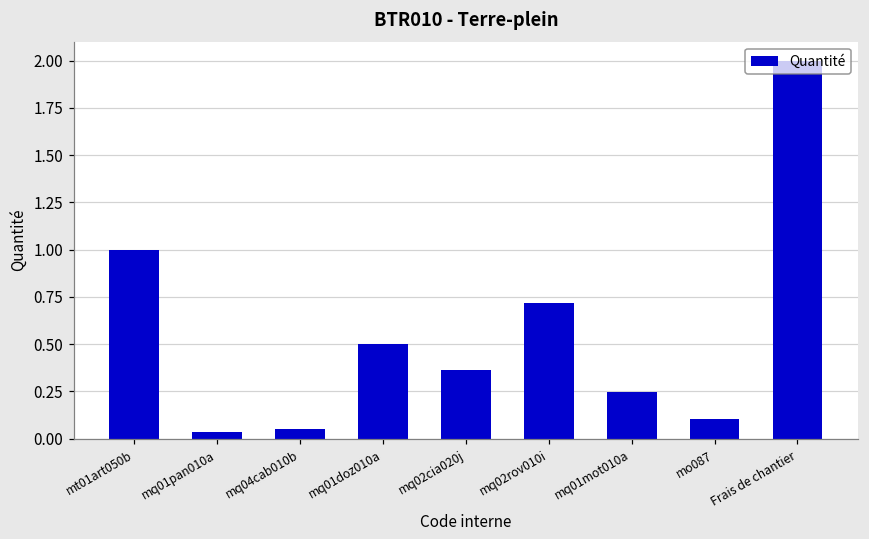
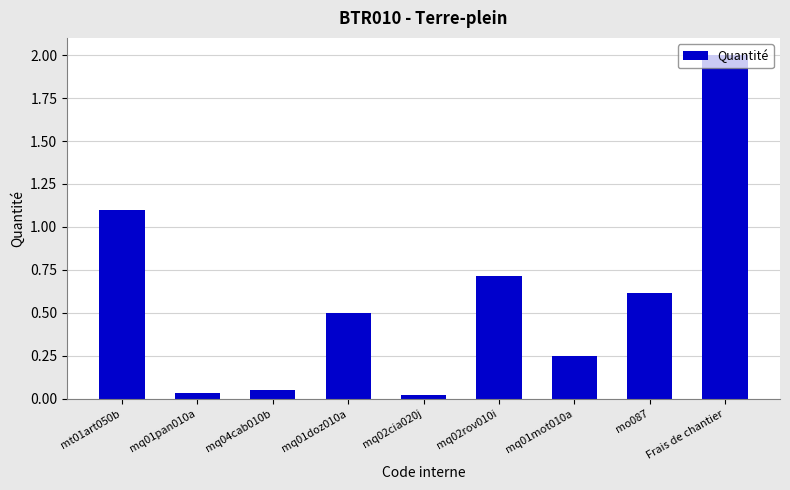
  {
-   "mt01art050b": 1.0,
+   "mt01art050b": 1.1,
    "mq01pan010a": 0.03,
    "mq04cab010b": 0.05,
    "mq01doz010a": 0.50,
-   "mq02cia020j": 0.36,
+   "mq02cia020j": 0.02,
    "mq02rov010i": 0.72,
    "mq01mot010a": 0.25,
-   "mo087": 0.10
+   "mo087": 0.62
  }
